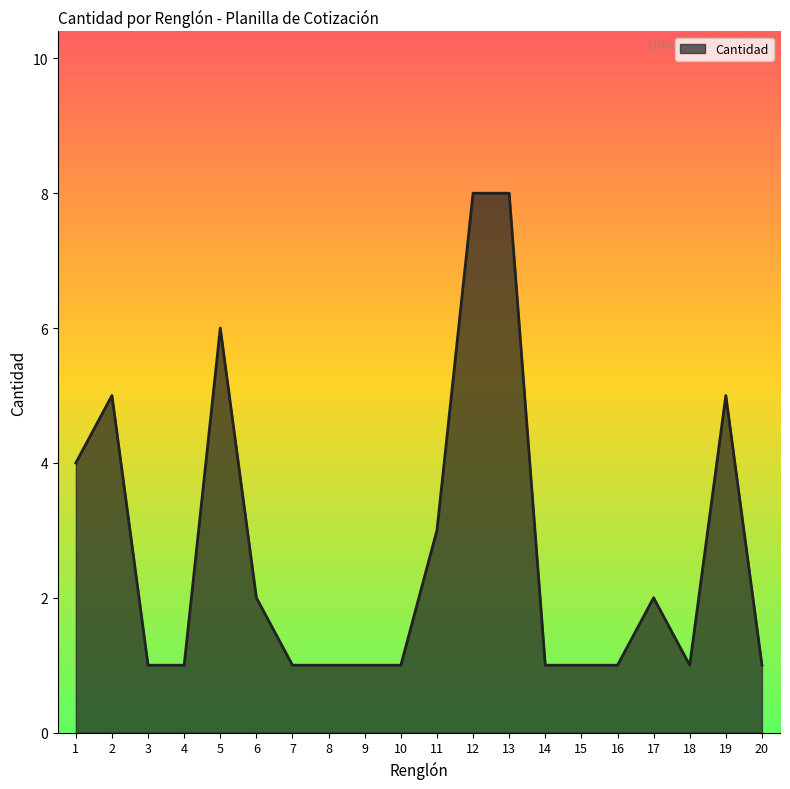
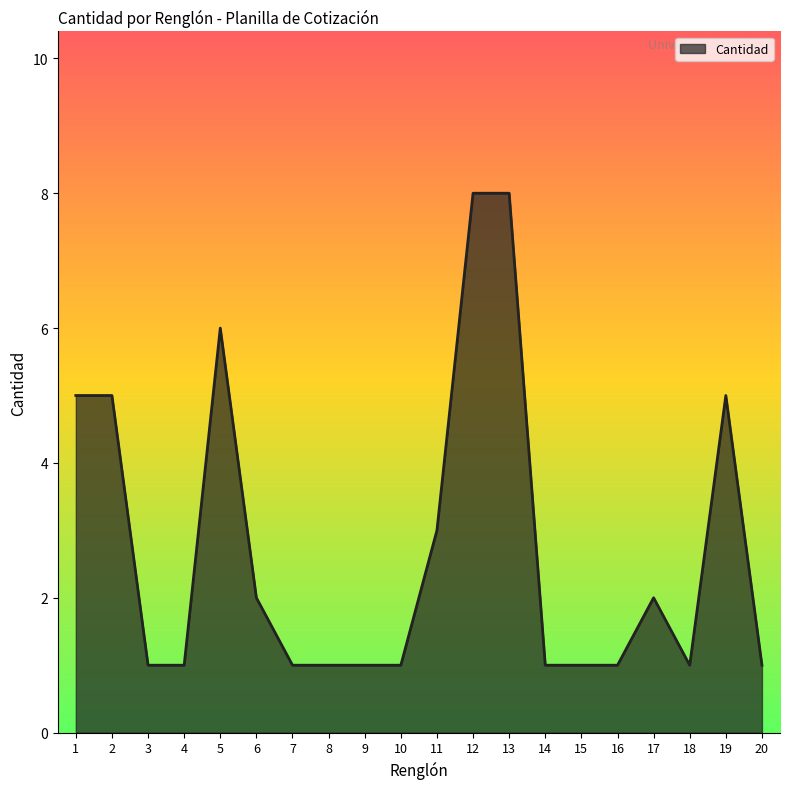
  {
-   "1": 4,
+   "1": 5,
    "2": 5,
    "3": 1,
    "4": 1,
    "5": 6,
    "6": 2,
    "7": 1,
    "8": 1,
    "9": 1,
    "10": 1,
    "11": 3,
    "12": 8,
    "13": 8,
    "14": 1,
    "15": 1,
    "16": 1,
    "17": 2,
    "18": 1,
    "19": 5,
    "20": 1
  }
